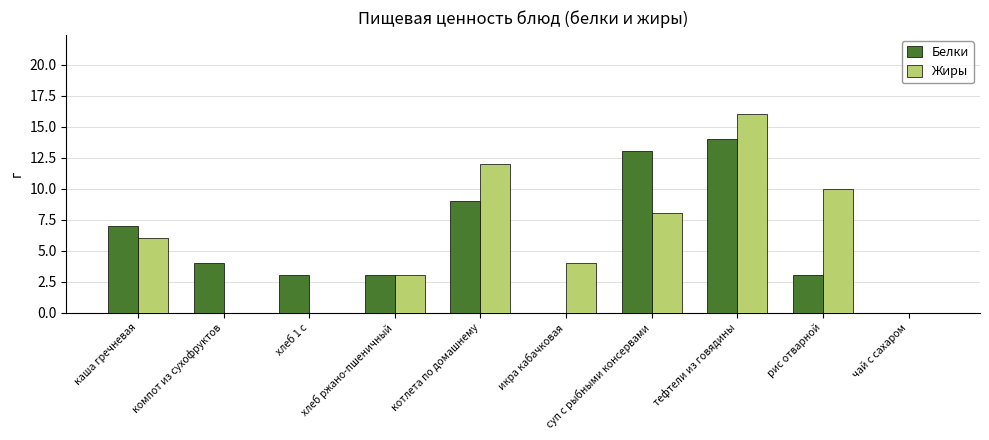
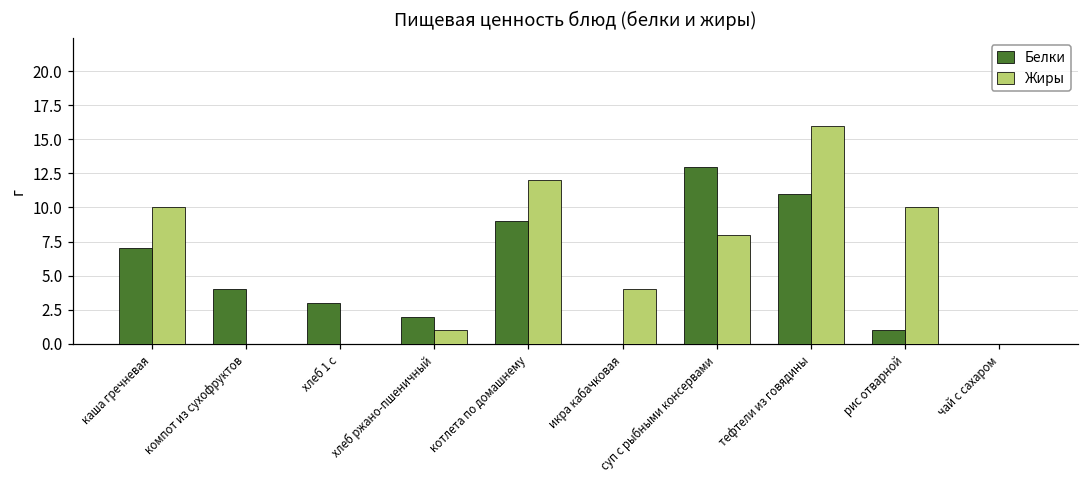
  {
    "Белки": {
      "каша гречневая": 7,
      "компот из сухофруктов": 4,
      "хлеб 1 с": 3,
-     "хлеб ржано-пшеничный": 3,
+     "хлеб ржано-пшеничный": 2,
      "котлета по домашнему": 9,
      "икра кабачковая": 0,
      "суп с рыбными консервами": 13,
-     "тефтели из говядины": 14,
-     "рис отварной": 3,
+     "тефтели из говядины": 11,
+     "рис отварной": 1,
      "чай с сахаром": 0
    },
    "Жиры": {
-     "каша гречневая": 6,
+     "каша гречневая": 10,
      "компот из сухофруктов": 0,
      "хлеб 1 с": 0,
-     "хлеб ржано-пшеничный": 3,
+     "хлеб ржано-пшеничный": 1,
      "котлета по домашнему": 12,
      "икра кабачковая": 4,
      "суп с рыбными консервами": 8,
      "тефтели из говядины": 16,
      "рис отварной": 10,
      "чай с сахаром": 0
    }
  }
